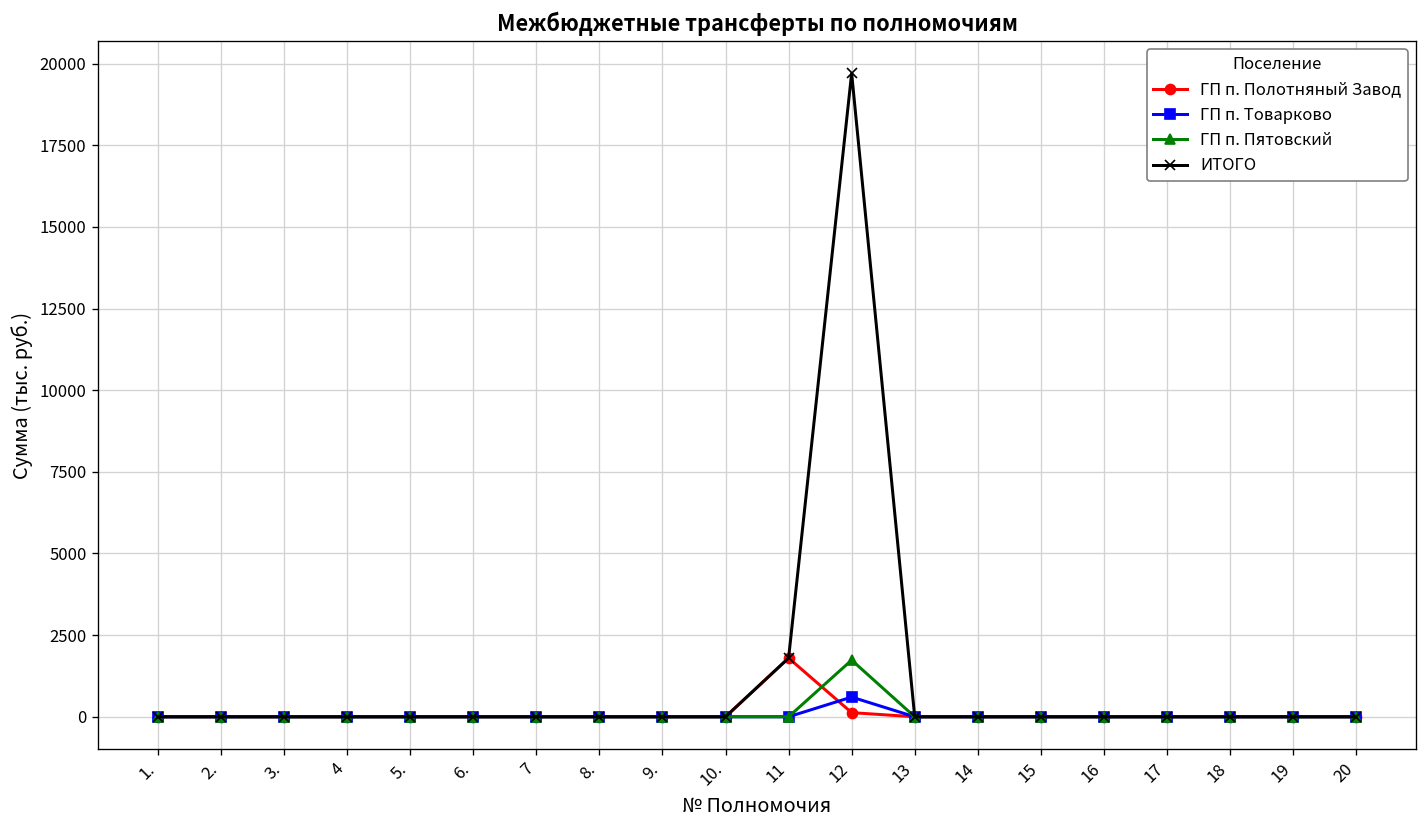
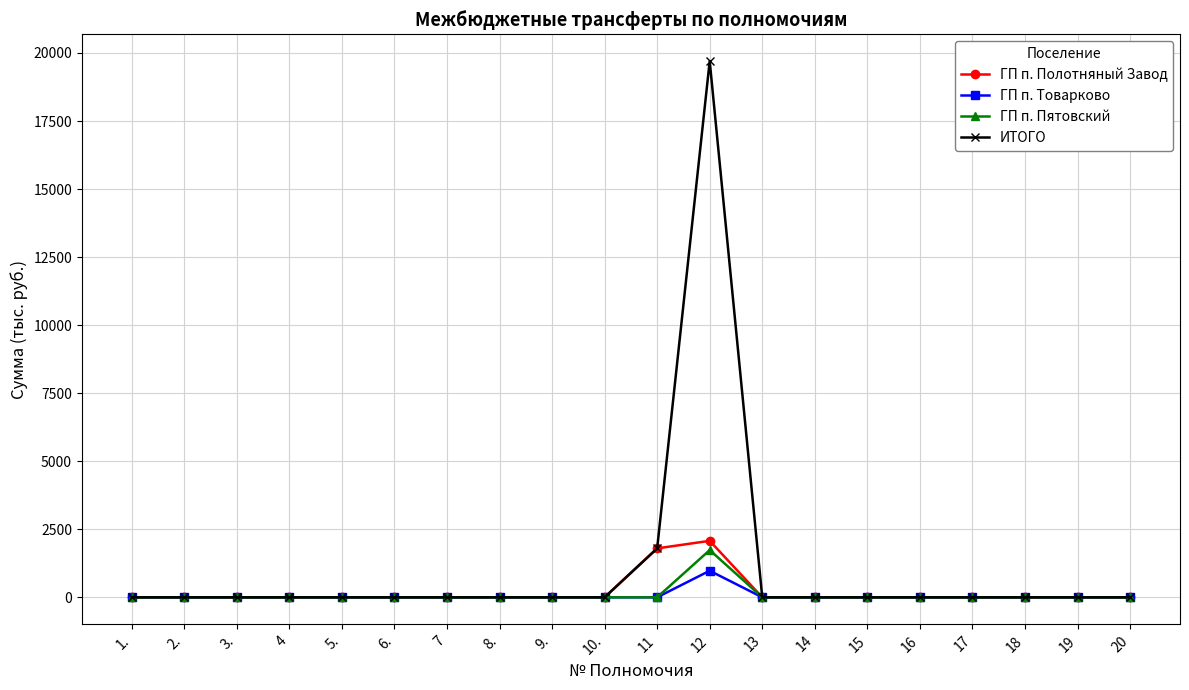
  {
    "ГП п. Полотняный Завод": {
-     "12": 100
+     "12": 2100
    },
    "ГП п. Товарково": {
-     "12": 600
+     "12": 1000
    },
    "ГП п. Пятовский": {
      "12": 1700
    },
    "ИТОГО": {
      "12": 19700
    }
  }
